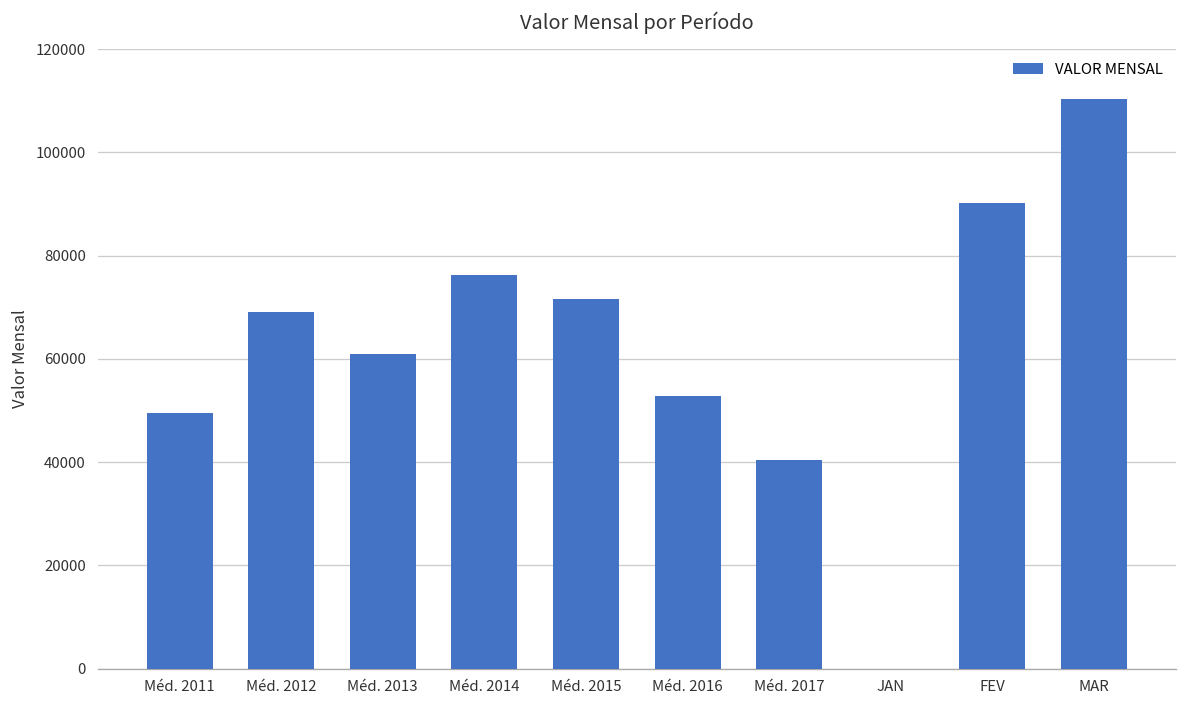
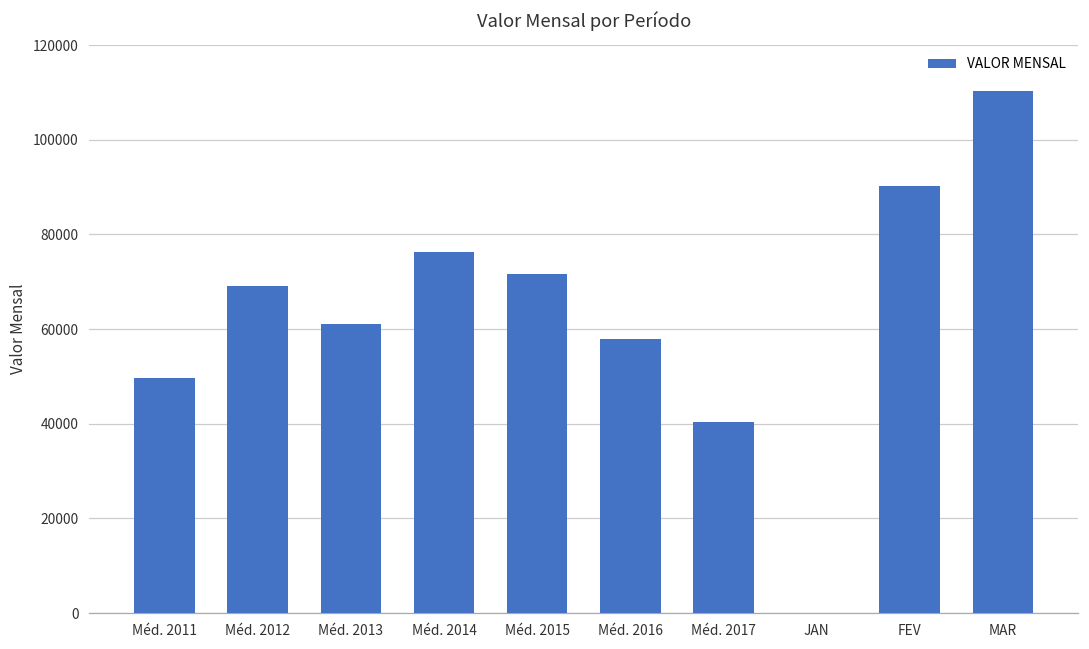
  {
    "Méd. 2011": 50000,
    "Méd. 2012": 69000,
    "Méd. 2013": 61000,
    "Méd. 2014": 76000,
    "Méd. 2015": 72000,
-   "Méd. 2016": 53000,
+   "Méd. 2016": 58000,
    "Méd. 2017": 40000,
    "JAN": 0,
    "FEV": 90000,
    "MAR": 110000
  }
